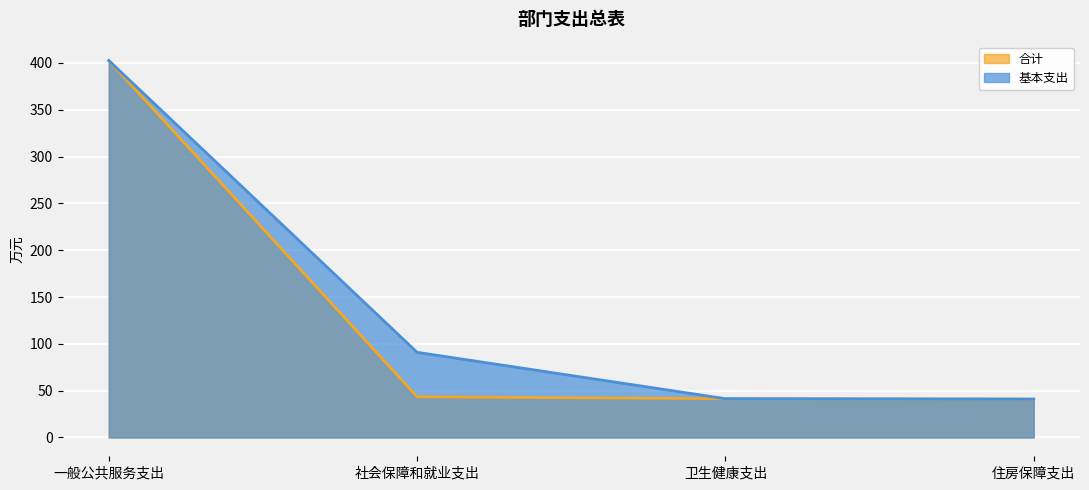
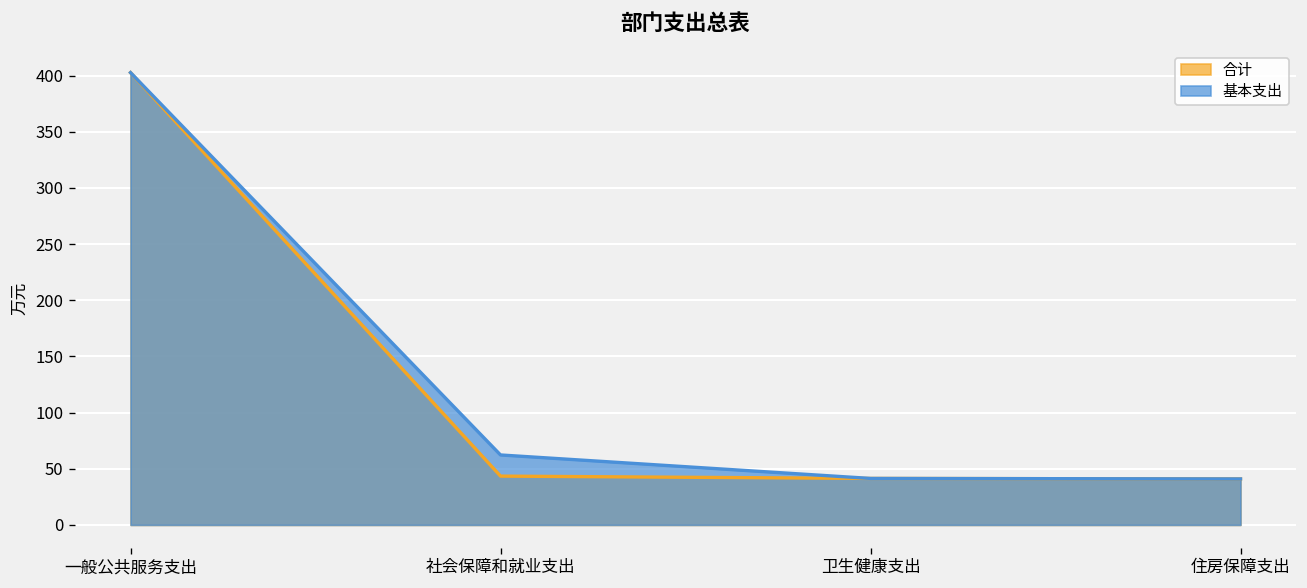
  {
    "合计": {
      "社会保障和就业支出": 40
    },
    "基本支出": {
-     "社会保障和就业支出": 90
+     "社会保障和就业支出": 60
    }
  }
